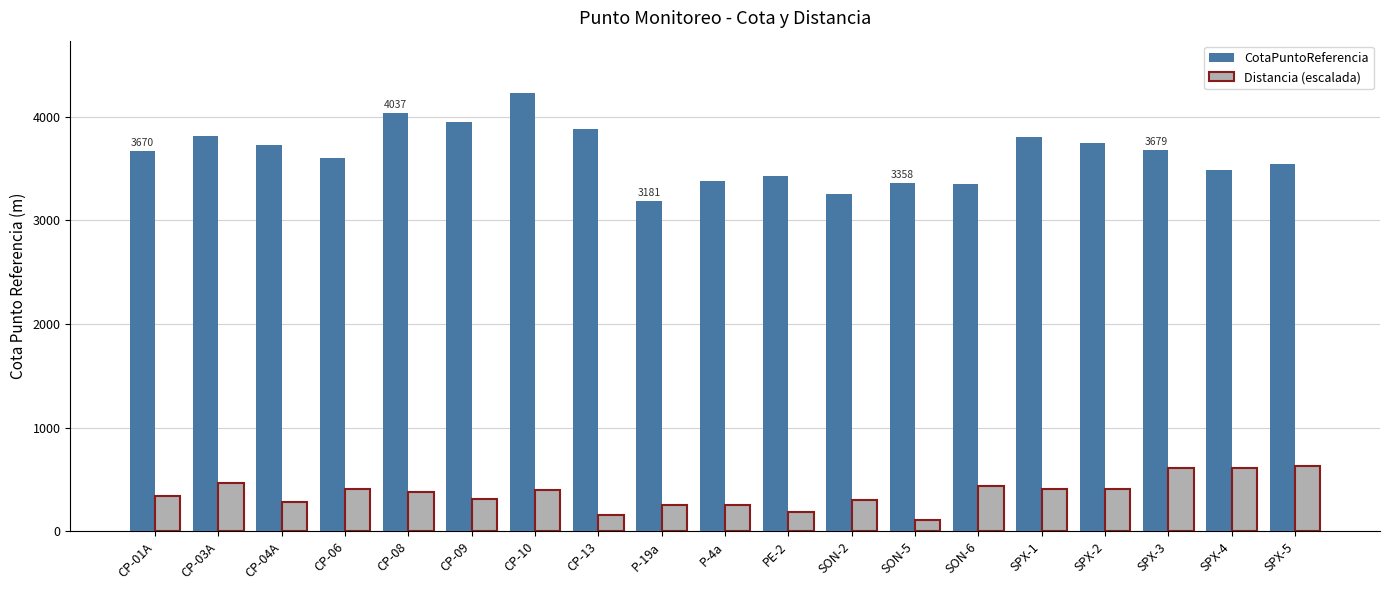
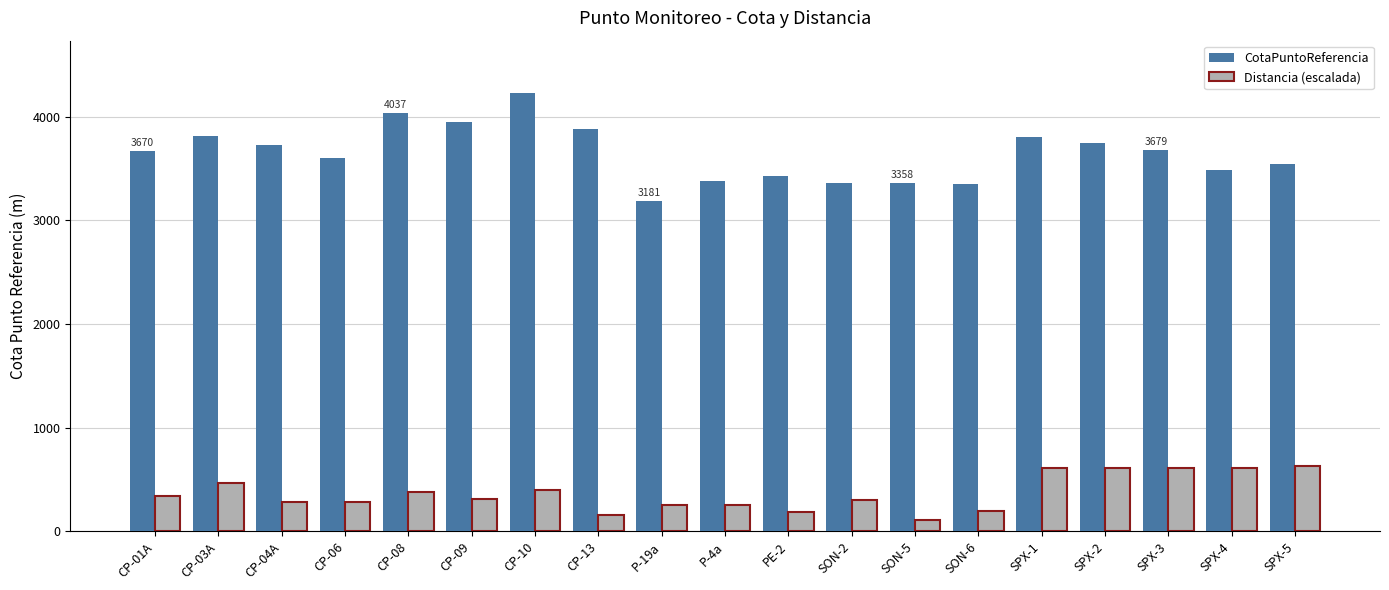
  {
    "CotaPuntoReferencia": {
      "CP-03A": 3810,
      "CP-04A": 3720,
      "CP-06": 3600,
      "CP-09": 3950,
      "CP-10": 4220,
      "CP-13": 3880,
      "P-4a": 3380,
      "PE-2": 3430,
-     "SON-2": 3250,
+     "SON-2": 3360,
      "SON-6": 3350,
      "SPX-1": 3800,
      "SPX-2": 3750,
      "SPX-4": 3490,
      "SPX-5": 3540
    },
    "Distancia (escalada)": {
      "CP-01A": 340,
      "CP-03A": 470,
      "CP-04A": 290,
-     "CP-06": 410,
+     "CP-06": 290,
      "CP-08": 390,
      "CP-09": 310,
      "CP-10": 400,
      "CP-13": 160,
      "P-19a": 250,
      "P-4a": 260,
      "PE-2": 190,
      "SON-2": 300,
      "SON-5": 110,
-     "SON-6": 440,
-     "SPX-1": 410,
-     "SPX-2": 410,
+     "SON-6": 200,
+     "SPX-1": 610,
+     "SPX-2": 610,
      "SPX-3": 610,
      "SPX-4": 610,
      "SPX-5": 630
    }
  }
